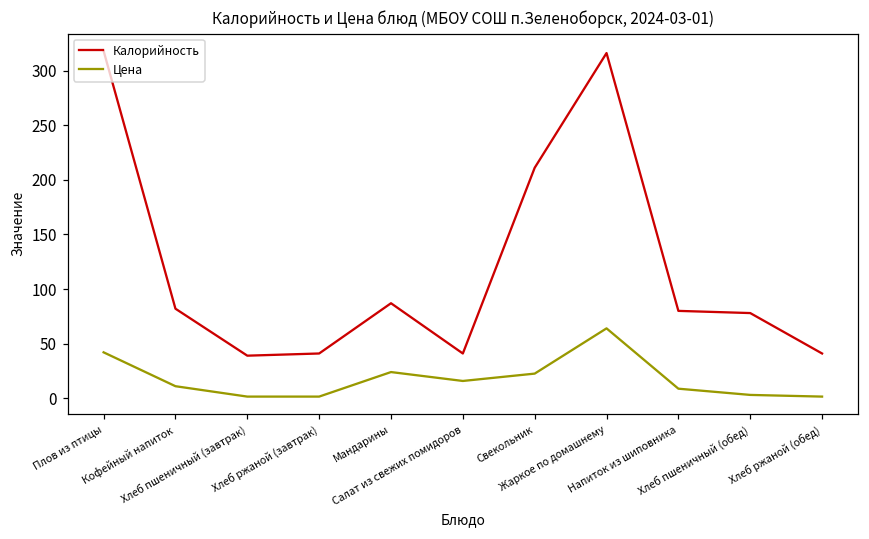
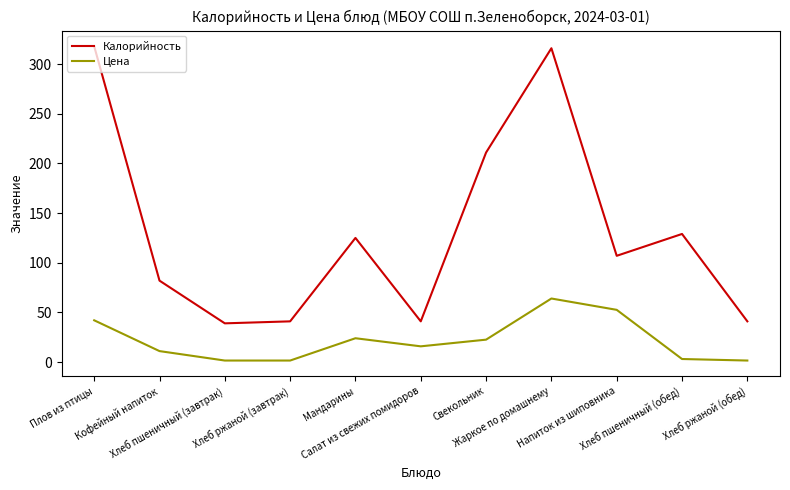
  {
    "Калорийность": {
      "Кофейный напиток": 80,
      "Хлеб пшеничный (завтрак)": 40,
      "Хлеб ржаной (завтрак)": 40,
-     "Мандарины": 90,
+     "Мандарины": 130,
      "Салат из свежих помидоров": 40,
      "Свекольник": 210,
      "Жаркое по домашнему": 320,
-     "Напиток из шиповника": 80,
-     "Хлеб пшеничный (обед)": 80,
+     "Напиток из шиповника": 110,
+     "Хлеб пшеничный (обед)": 130,
      "Хлеб ржаной (обед)": 40
    },
    "Цена": {
      "Плов из птицы": 40,
      "Кофейный напиток": 10,
      "Хлеб пшеничный (завтрак)": 0,
      "Хлеб ржаной (завтрак)": 0,
      "Мандарины": 20,
      "Салат из свежих помидоров": 20,
      "Свекольник": 20,
      "Жаркое по домашнему": 60,
-     "Напиток из шиповника": 10,
+     "Напиток из шиповника": 50,
      "Хлеб пшеничный (обед)": 0,
      "Хлеб ржаной (обед)": 0
    }
  }
